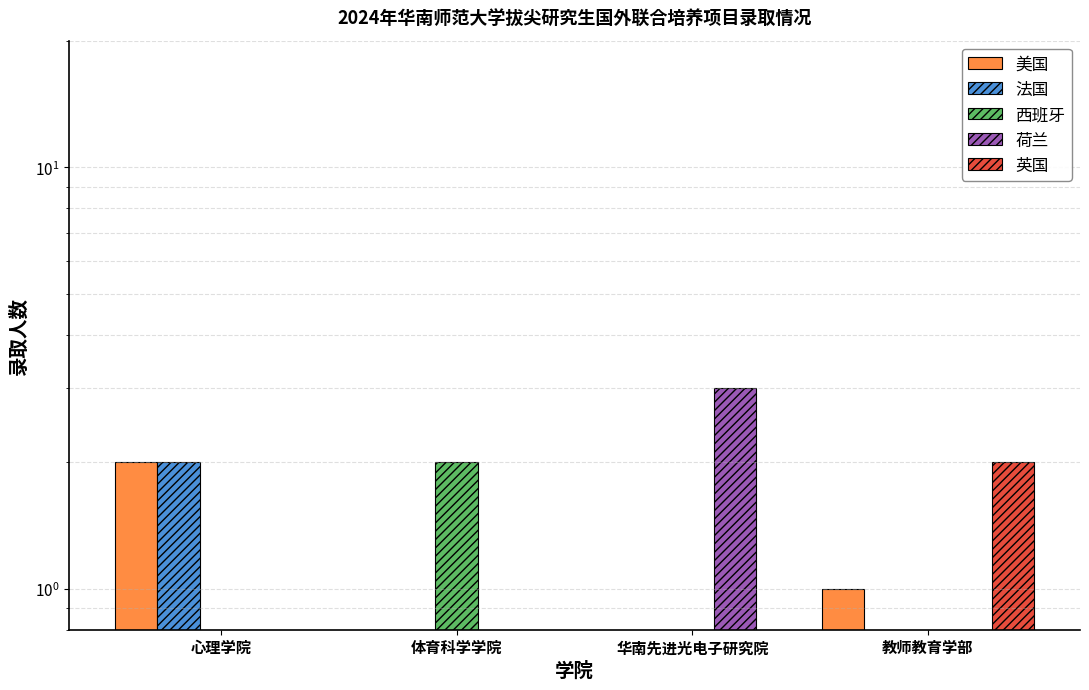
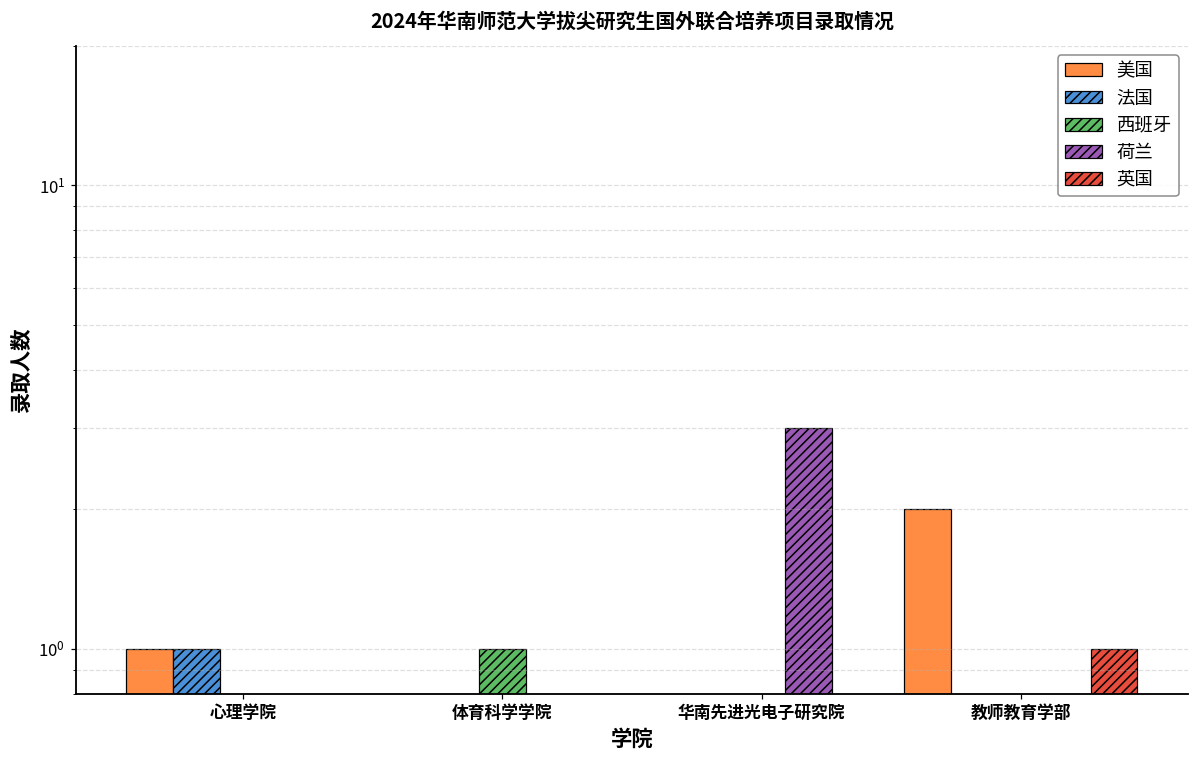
  {
    "美国": {
-     "心理学院": 2,
-     "教师教育学部": 1
+     "心理学院": 1,
+     "教师教育学部": 2
    },
    "法国": {
-     "心理学院": 2
+     "心理学院": 1
    },
    "西班牙": {
-     "体育科学学院": 2
+     "体育科学学院": 1
    },
    "荷兰": {
      "华南先进光电子研究院": 3
    },
    "英国": {
-     "教师教育学部": 2
+     "教师教育学部": 1
    }
  }
